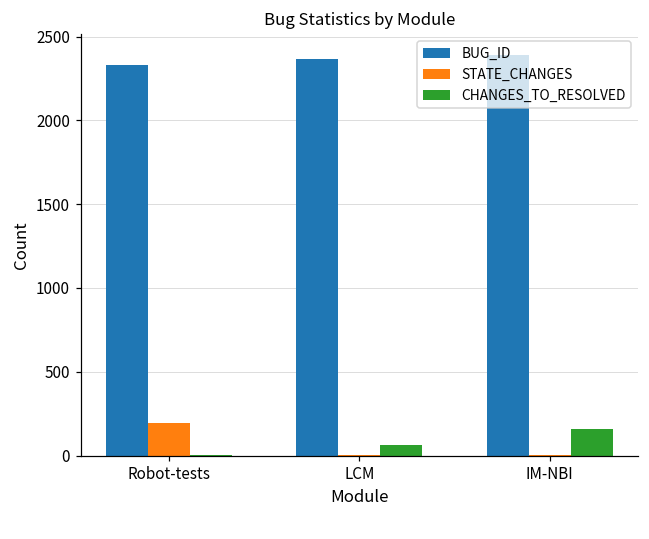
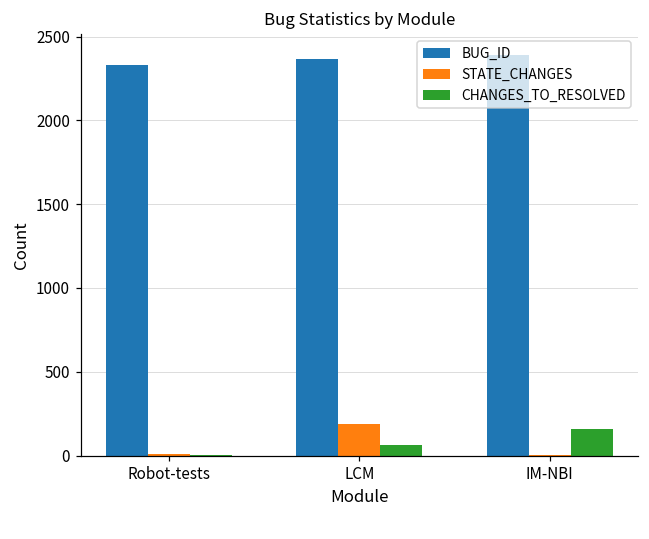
  {
    "BUG_ID": {
      "Robot-tests": 2330,
      "LCM": 2370
    },
    "STATE_CHANGES": {
-     "Robot-tests": 190,
-     "LCM": 0
+     "Robot-tests": 10,
+     "LCM": 190
    },
    "CHANGES_TO_RESOLVED": {
      "LCM": 60,
      "IM-NBI": 160
    }
  }
